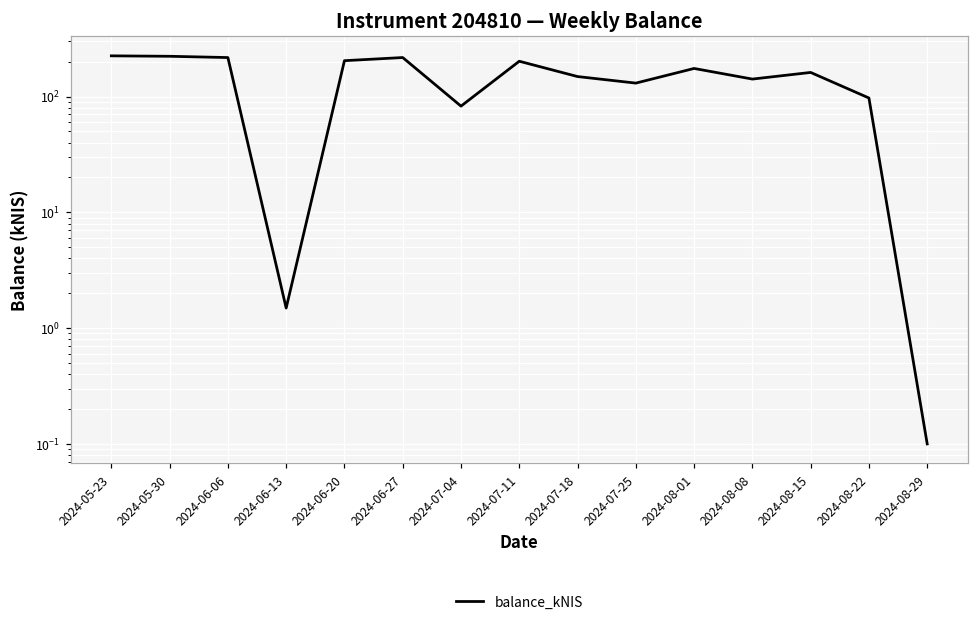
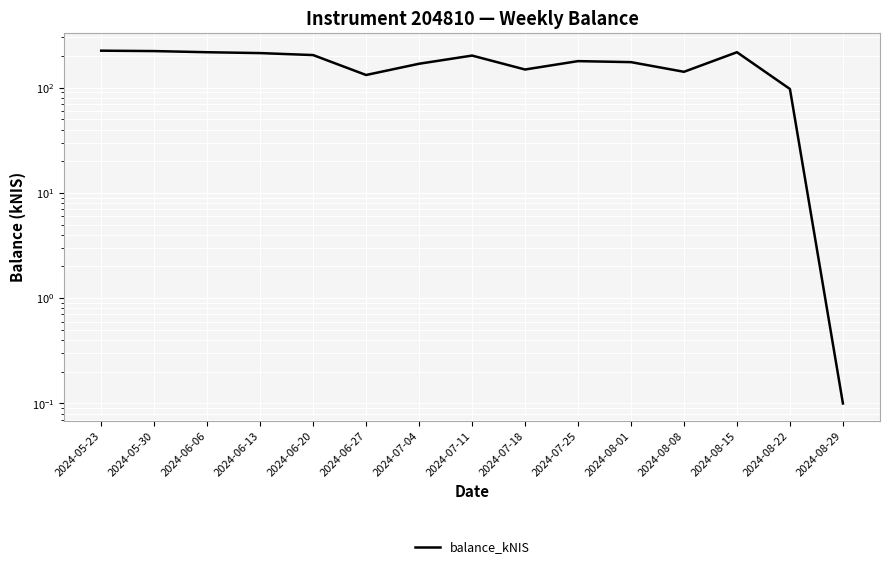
  {
    "2024-05-23": 220,
    "2024-05-30": 220,
    "2024-06-06": 220,
-   "2024-06-13": 1.5,
+   "2024-06-13": 210,
    "2024-06-20": 200,
-   "2024-06-27": 220,
-   "2024-07-04": 80,
+   "2024-06-27": 130,
+   "2024-07-04": 170,
    "2024-07-11": 200,
    "2024-07-18": 150,
-   "2024-07-25": 130,
+   "2024-07-25": 180,
    "2024-08-01": 170,
    "2024-08-08": 140,
-   "2024-08-15": 160,
+   "2024-08-15": 220,
    "2024-08-22": 100,
    "2024-08-29": 0.1
  }
